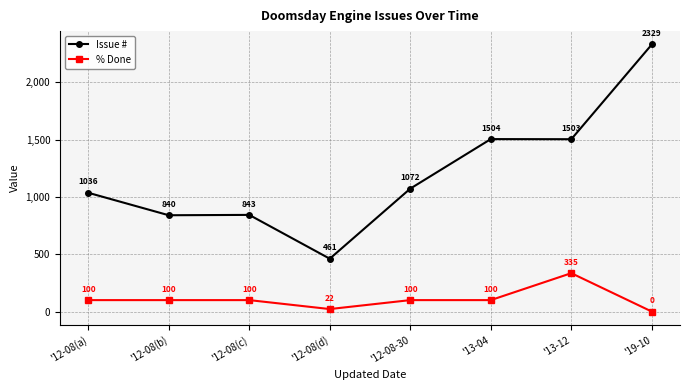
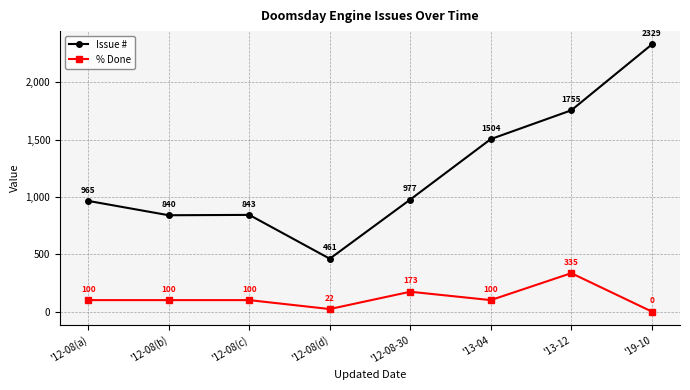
  {
    "Issue #": {
-     "'12-08(a)": 1036,
+     "'12-08(a)": 965,
      "'12-08(b)": 840,
      "'12-08(c)": 843,
      "'12-08(d)": 461,
-     "'12-08-30": 1072,
+     "'12-08-30": 977,
      "'13-04": 1504,
-     "'13-12": 1503,
+     "'13-12": 1755,
      "'19-10": 2329
    },
    "% Done": {
      "'12-08(a)": 100,
      "'12-08(b)": 100,
      "'12-08(c)": 100,
      "'12-08(d)": 22,
-     "'12-08-30": 100,
+     "'12-08-30": 173,
      "'13-04": 100,
      "'13-12": 335,
      "'19-10": 0
    }
  }
